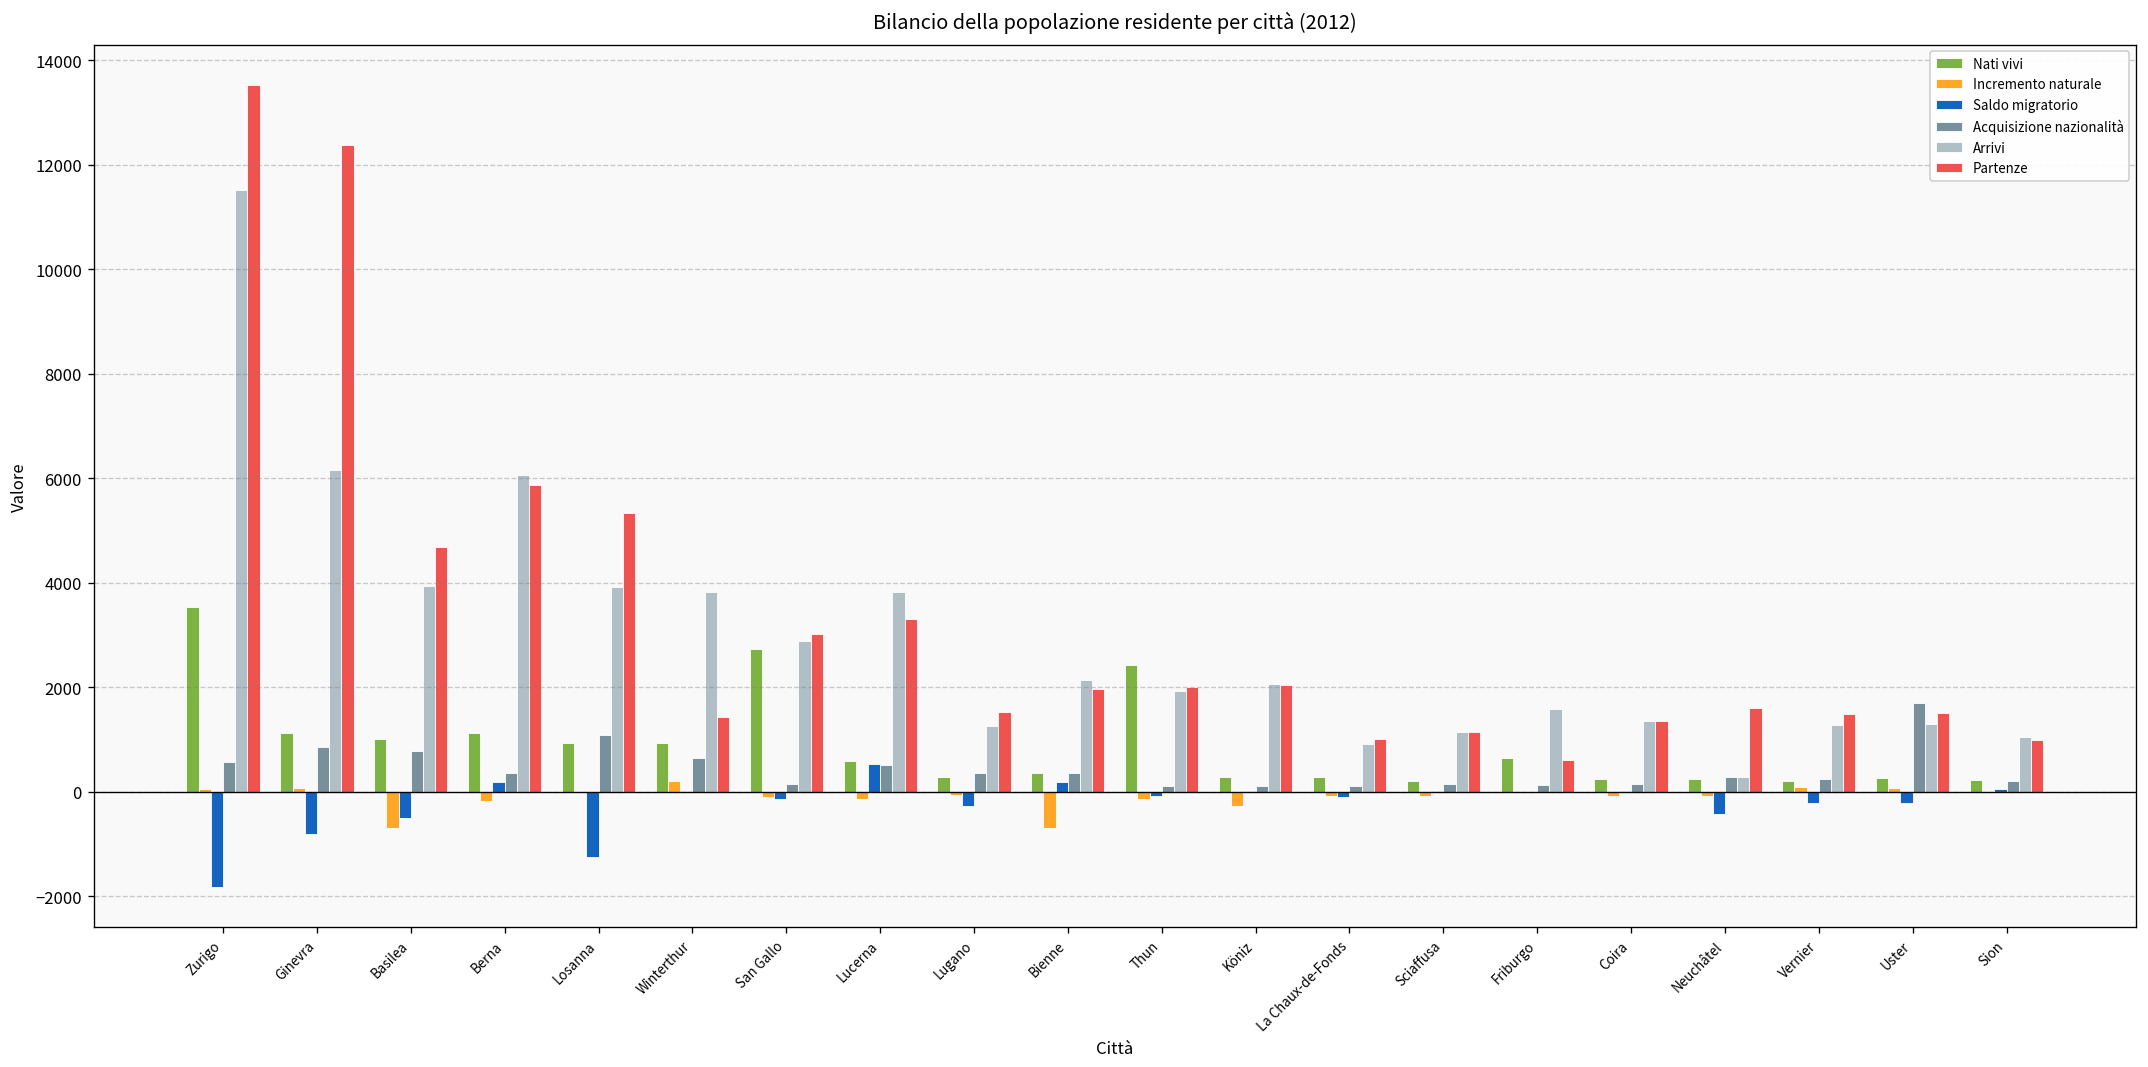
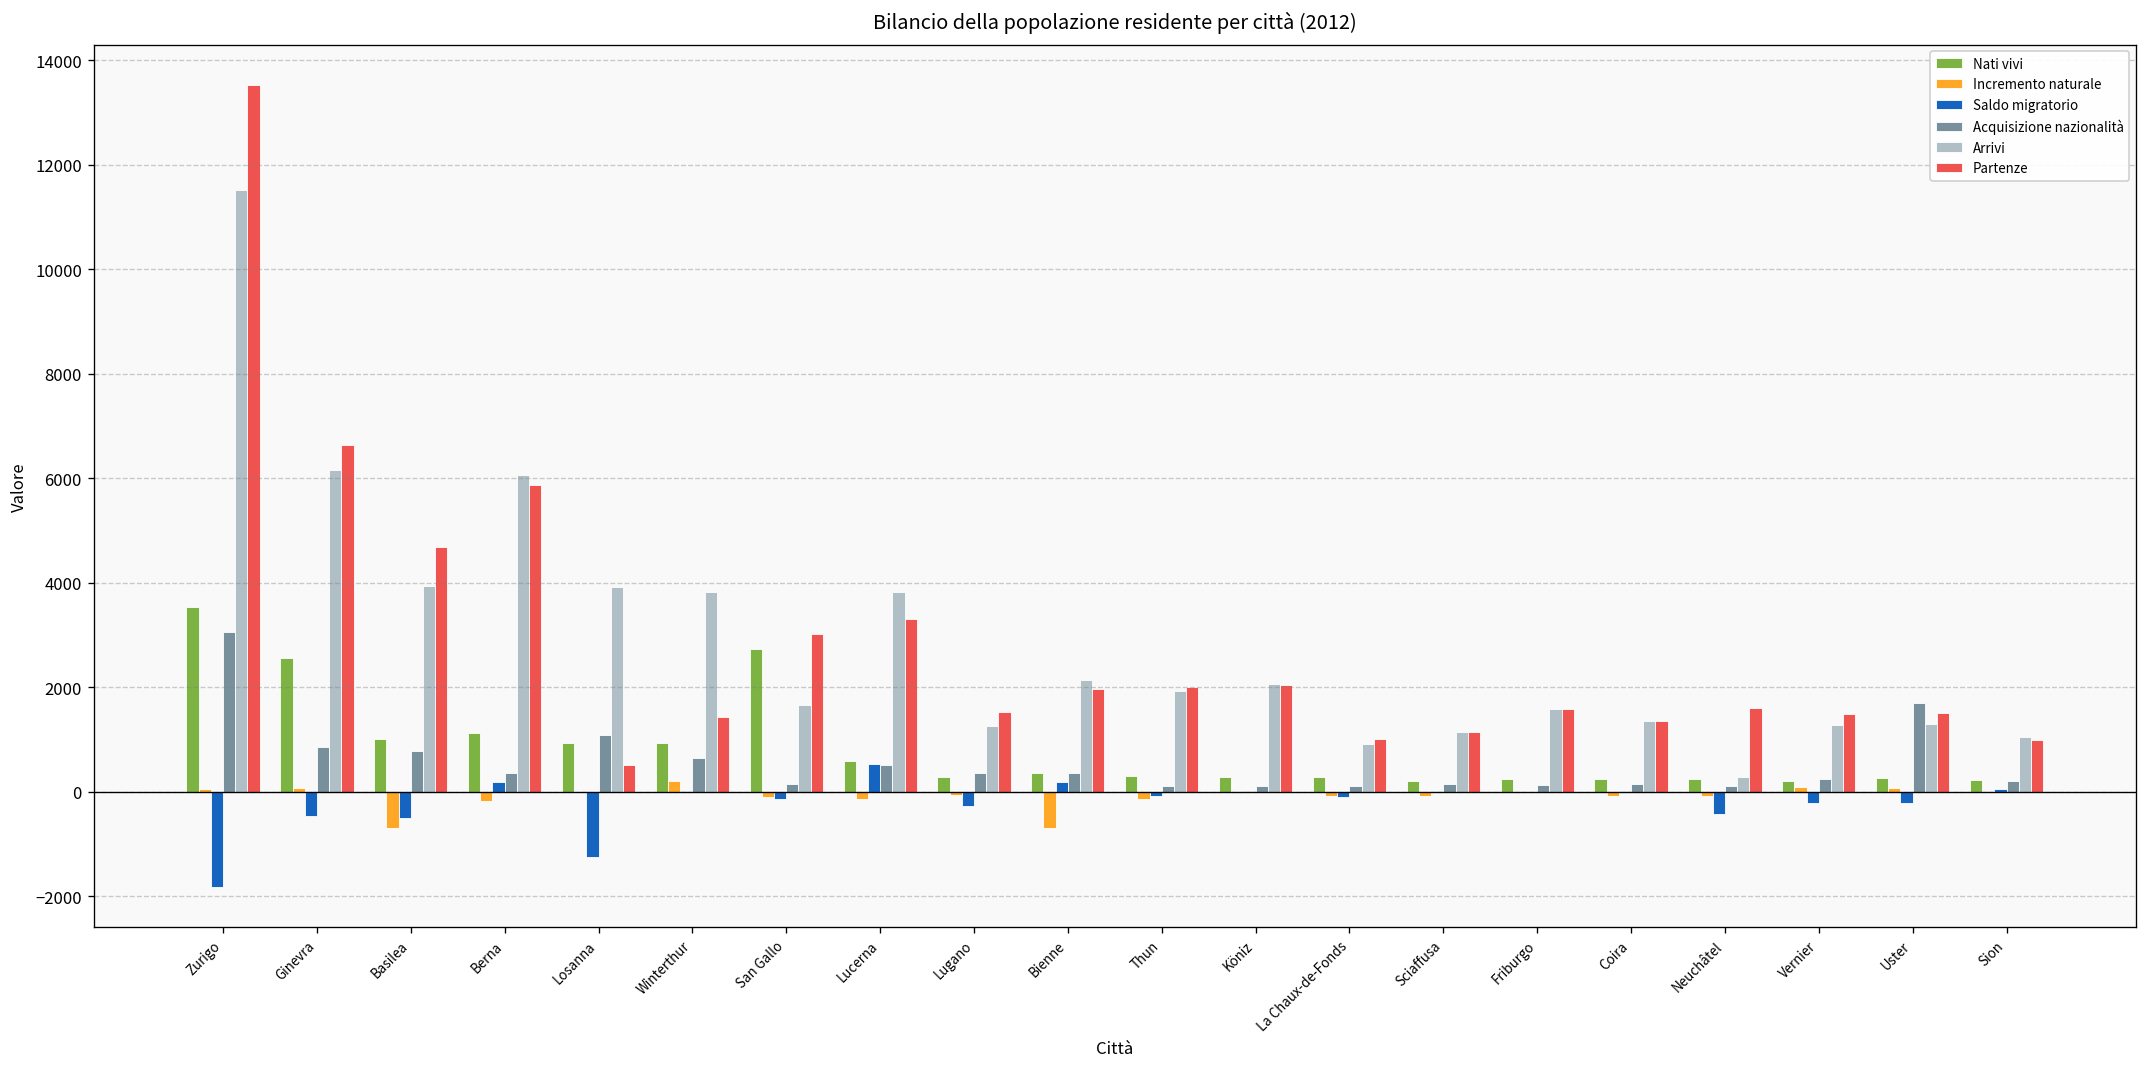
  {
    "Nati vivi": {
      "Zurigo": 3500,
-     "Ginevra": 1100,
+     "Ginevra": 2600,
      "Basilea": 1000,
      "Berna": 1100,
      "Losanna": 900,
      "Winterthur": 900,
      "San Gallo": 2700,
      "Lucerna": 600,
      "Lugano": 300,
      "Bienne": 400,
-     "Thun": 2400,
+     "Thun": 300,
      "Köniz": 300,
      "La Chaux-de-Fonds": 300,
      "Sciaffusa": 200,
-     "Friburgo": 600,
+     "Friburgo": 300,
      "Coira": 200,
      "Neuchâtel": 200,
      "Vernier": 200,
      "Uster": 300,
      "Sion": 200
    },
    "Incremento naturale": {
      "Ginevra": 100,
      "Basilea": -700,
      "Berna": -200,
      "Winterthur": 200,
      "San Gallo": -100,
      "Lucerna": -100,
      "Bienne": -700,
      "Thun": -100,
-     "Köniz": -300,
+     "Köniz": 0,
      "La Chaux-de-Fonds": -100,
      "Sciaffusa": -100,
      "Coira": -100,
      "Neuchâtel": -100,
      "Vernier": 100,
      "Uster": 100
    },
    "Saldo migratorio": {
      "Zurigo": -1800,
-     "Ginevra": -800,
+     "Ginevra": -500,
      "Basilea": -500,
      "Berna": 200,
      "Losanna": -1200,
      "San Gallo": -100,
      "Lucerna": 500,
      "Lugano": -300,
      "Bienne": 200,
      "Thun": -100,
      "La Chaux-de-Fonds": -100,
      "Neuchâtel": -400,
      "Vernier": -200,
      "Uster": -200
    },
    "Acquisizione nazionalità": {
-     "Zurigo": 600,
+     "Zurigo": 3100,
      "Ginevra": 800,
      "Basilea": 800,
      "Berna": 400,
      "Losanna": 1100,
      "Winterthur": 700,
      "San Gallo": 200,
      "Lucerna": 500,
      "Lugano": 400,
      "Bienne": 400,
      "Thun": 100,
      "Köniz": 100,
      "La Chaux-de-Fonds": 100,
      "Sciaffusa": 200,
      "Friburgo": 100,
      "Coira": 200,
-     "Neuchâtel": 300,
+     "Neuchâtel": 100,
      "Vernier": 200,
      "Uster": 1700,
      "Sion": 200
    },
    "Arrivi": {
      "Zurigo": 11500,
      "Ginevra": 6200,
      "Basilea": 3900,
      "Berna": 6100,
      "Losanna": 3900,
      "Winterthur": 3800,
-     "San Gallo": 2900,
+     "San Gallo": 1700,
      "Lucerna": 3800,
      "Lugano": 1300,
      "Bienne": 2100,
      "Thun": 1900,
      "Köniz": 2100,
      "La Chaux-de-Fonds": 900,
      "Sciaffusa": 1100,
      "Friburgo": 1600,
      "Coira": 1400,
      "Neuchâtel": 300,
      "Vernier": 1300,
      "Uster": 1300,
      "Sion": 1100
    },
    "Partenze": {
      "Zurigo": 13500,
-     "Ginevra": 12400,
+     "Ginevra": 6600,
      "Basilea": 4700,
      "Berna": 5900,
-     "Losanna": 5300,
+     "Losanna": 500,
      "Winterthur": 1400,
      "San Gallo": 3000,
      "Lucerna": 3300,
      "Lugano": 1500,
      "Bienne": 2000,
      "Thun": 2000,
      "Köniz": 2000,
      "La Chaux-de-Fonds": 1000,
      "Sciaffusa": 1100,
-     "Friburgo": 600,
+     "Friburgo": 1600,
      "Coira": 1300,
      "Neuchâtel": 1600,
      "Vernier": 1500,
      "Uster": 1500,
      "Sion": 1000
    }
  }
